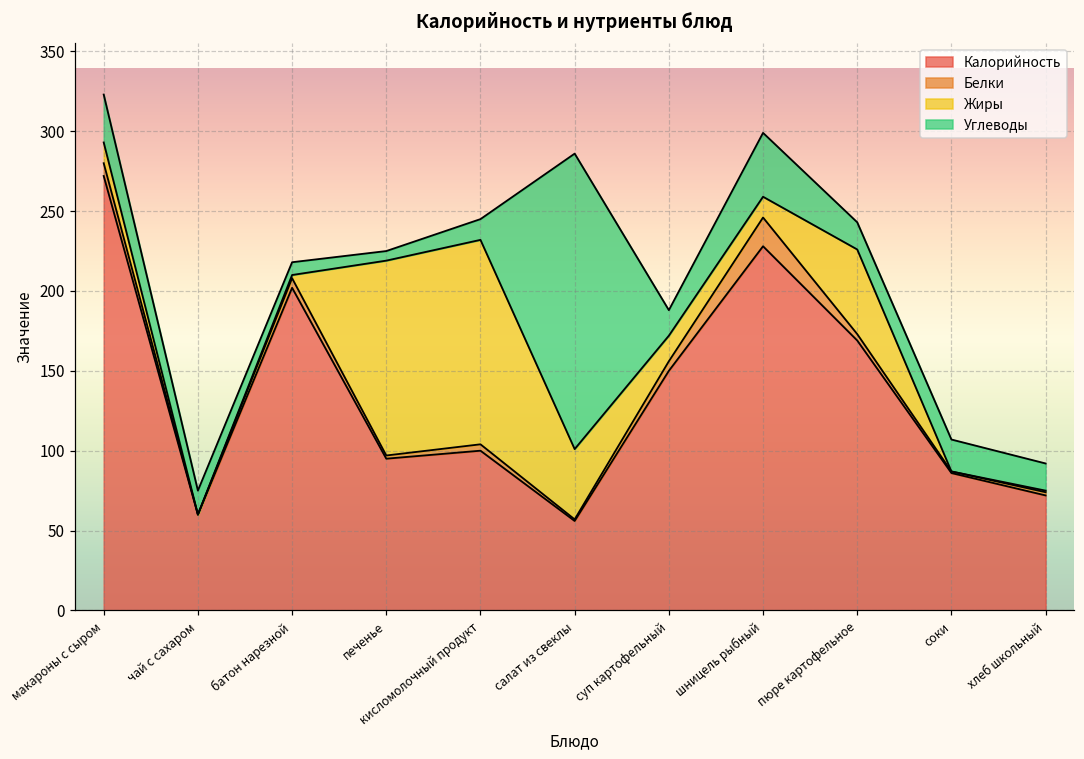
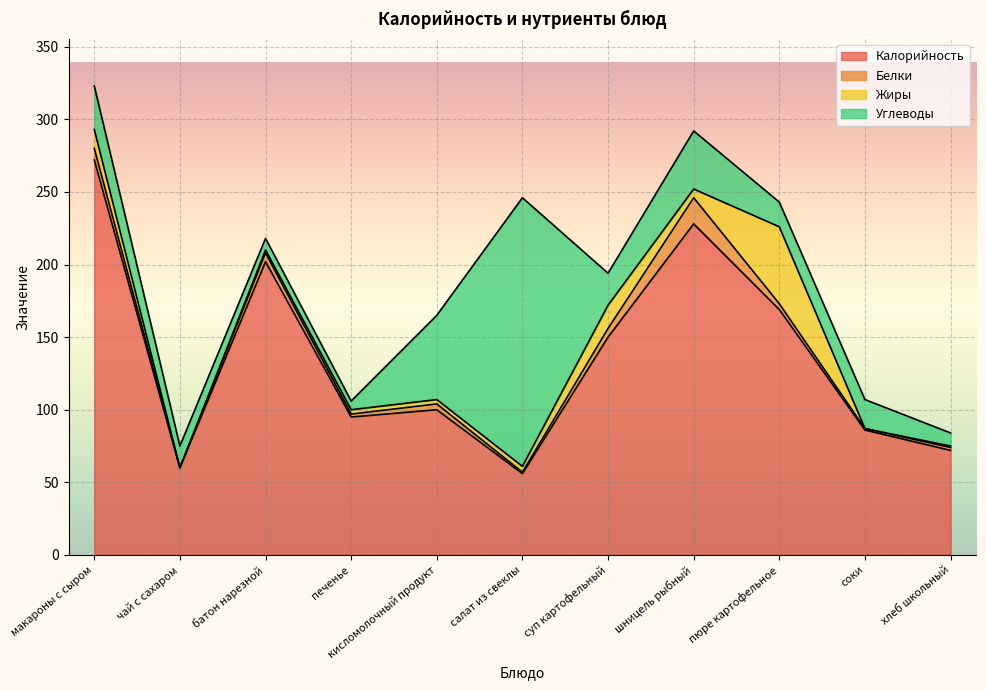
  {
    "Жиры": {
      "макароны с сыром": 13,
      "батон нарезной": 2,
-     "печенье": 122,
-     "кисломолочный продукт": 128,
-     "салат из свеклы": 44,
+     "печенье": 3,
+     "кисломолочный продукт": 3,
+     "салат из свеклы": 4,
      "суп картофельный": 16,
-     "шницель рыбный": 13,
+     "шницель рыбный": 6,
      "пюре картофельное": 53
    },
    "Углеводы": {
      "макароны с сыром": 30,
      "чай с сахаром": 15,
      "батон нарезной": 8,
      "печенье": 6,
-     "кисломолочный продукт": 13,
+     "кисломолочный продукт": 58,
      "салат из свеклы": 185,
-     "суп картофельный": 16,
+     "суп картофельный": 22,
      "шницель рыбный": 40,
      "пюре картофельное": 17,
      "соки": 20,
-     "хлеб школьный": 17
+     "хлеб школьный": 9
    }
  }
